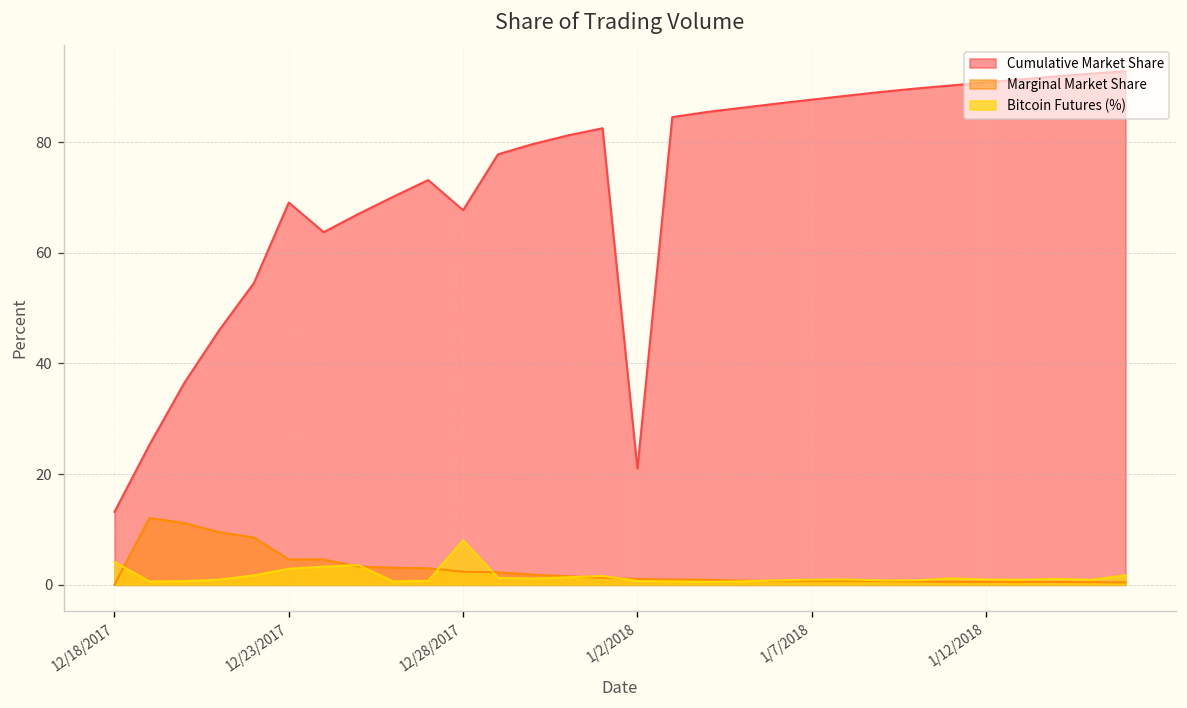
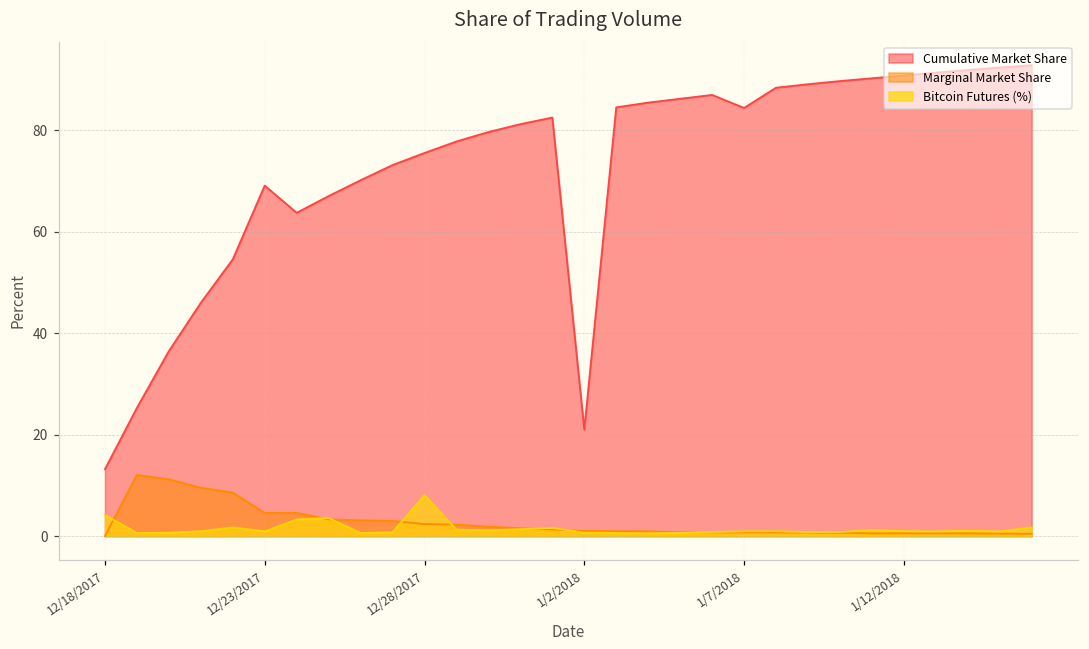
  {
    "Cumulative Market Share": {
      "12/18/2017": 13,
      "12/23/2017": 69,
-     "12/28/2017": 68,
+     "12/28/2017": 76,
      "1/2/2018": 21,
-     "1/7/2018": 88
+     "1/7/2018": 84
    },
    "Marginal Market Share": {
      "12/18/2017": 0,
      "12/23/2017": 5,
      "12/28/2017": 2
    },
    "Bitcoin Futures (%)": {
      "12/18/2017": 4,
-     "12/23/2017": 3,
+     "12/23/2017": 1,
      "12/28/2017": 8
    }
  }
